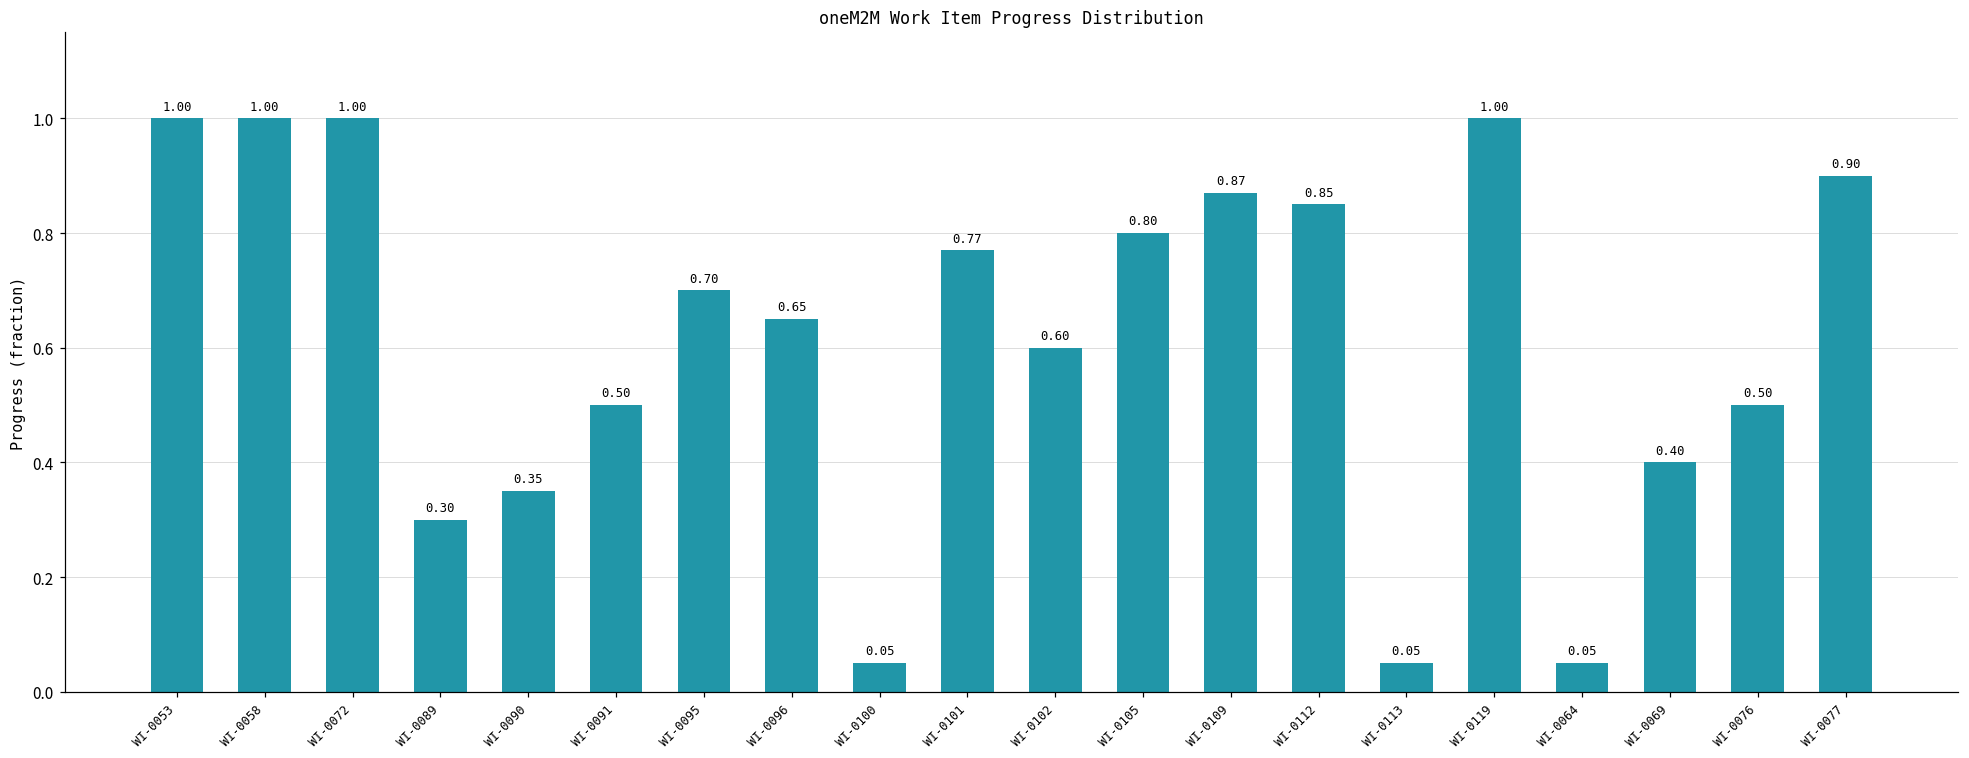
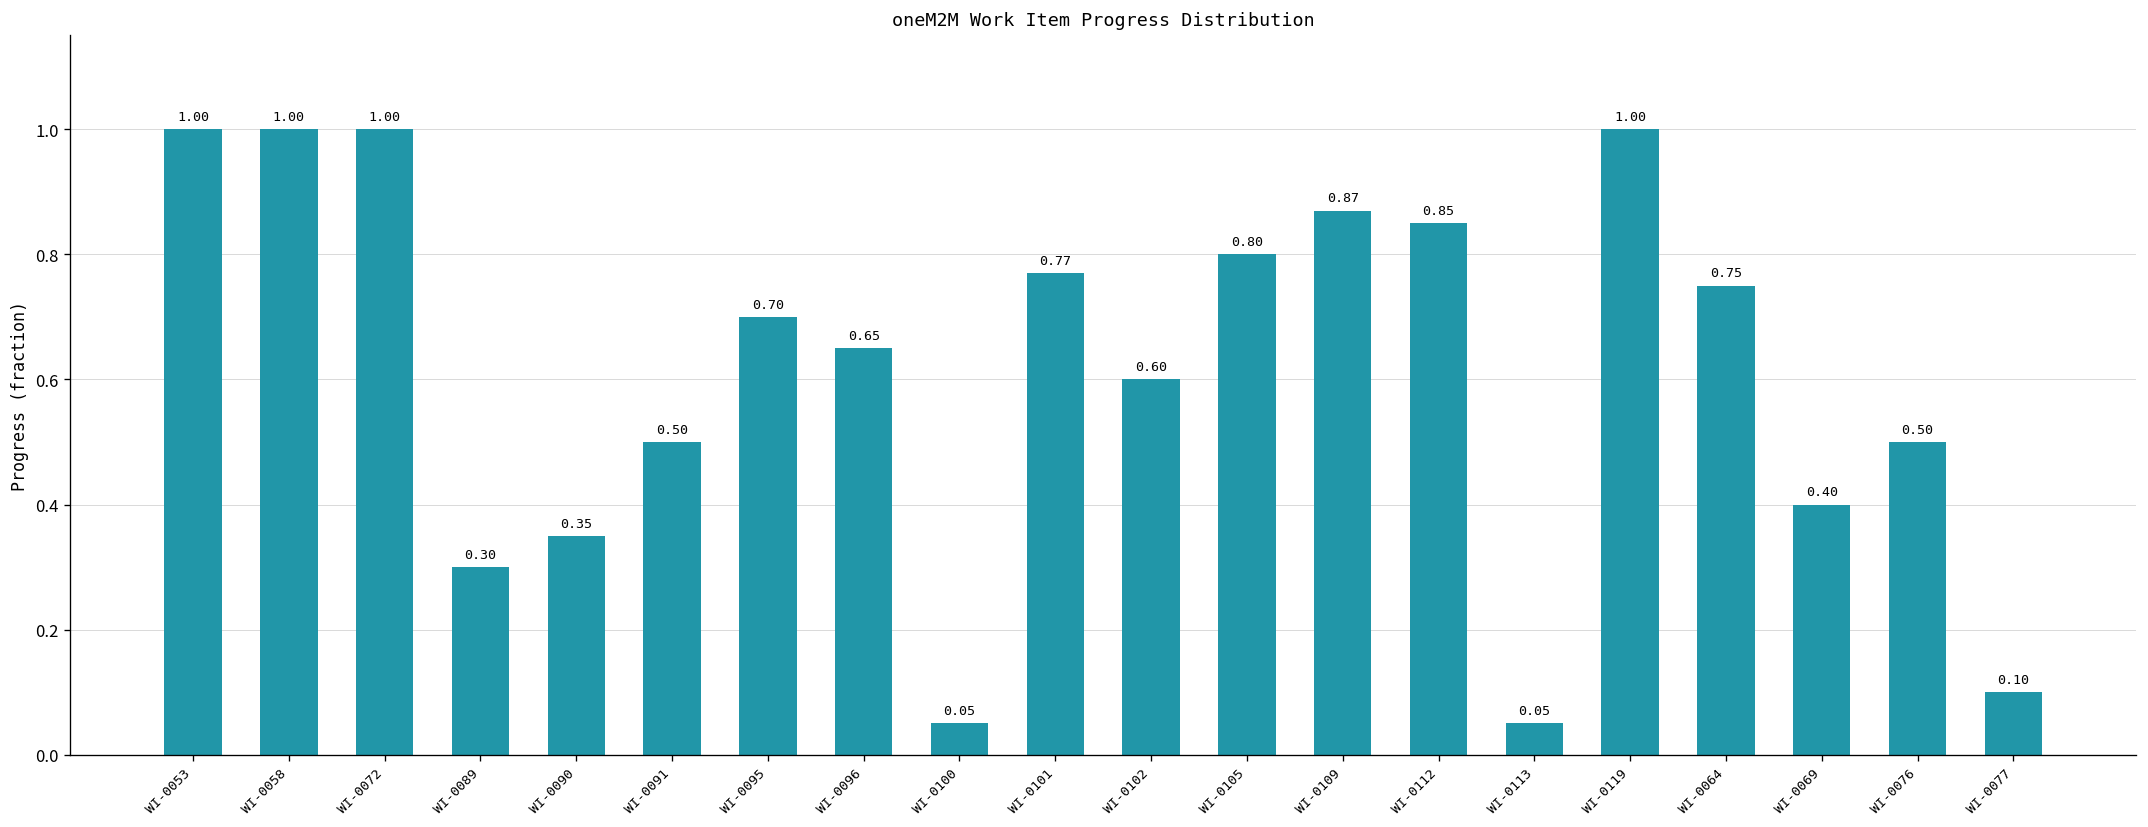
  {
    "WI-0053": 1.00,
    "WI-0058": 1.00,
    "WI-0072": 1.00,
    "WI-0089": 0.30,
    "WI-0090": 0.35,
    "WI-0091": 0.50,
    "WI-0095": 0.70,
    "WI-0096": 0.65,
    "WI-0100": 0.05,
    "WI-0101": 0.77,
    "WI-0102": 0.60,
    "WI-0105": 0.80,
    "WI-0109": 0.87,
    "WI-0112": 0.85,
    "WI-0113": 0.05,
    "WI-0119": 1.00,
-   "WI-0064": 0.05,
+   "WI-0064": 0.75,
    "WI-0069": 0.40,
    "WI-0076": 0.50,
-   "WI-0077": 0.90
+   "WI-0077": 0.10
  }
